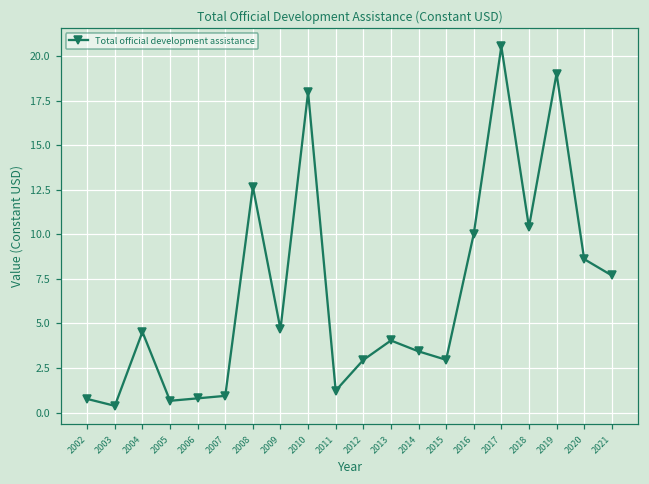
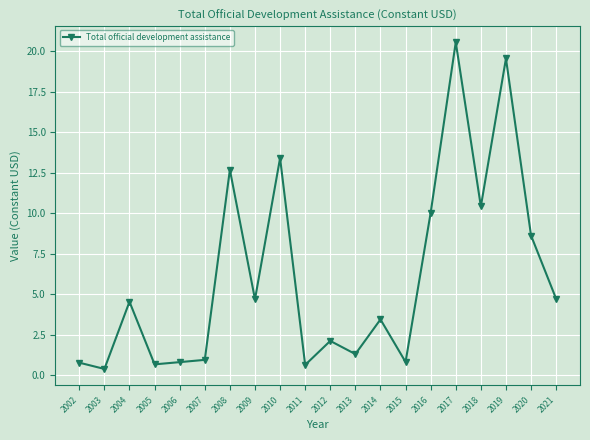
  {
    "2002": 0.8,
    "2003": 0.4,
    "2004": 4.5,
    "2005": 0.7,
    "2006": 0.8,
    "2007": 0.9,
    "2008": 12.7,
    "2009": 4.7,
-   "2010": 18.0,
-   "2011": 1.2,
-   "2012": 3.0,
-   "2013": 4.0,
+   "2010": 13.4,
+   "2011": 0.6,
+   "2012": 2.1,
+   "2013": 1.3,
    "2014": 3.4,
-   "2015": 3.0,
+   "2015": 0.8,
    "2016": 10.0,
    "2017": 20.6,
    "2018": 10.4,
-   "2019": 19.0,
+   "2019": 19.5,
    "2020": 8.6,
-   "2021": 7.7
+   "2021": 4.7
  }
